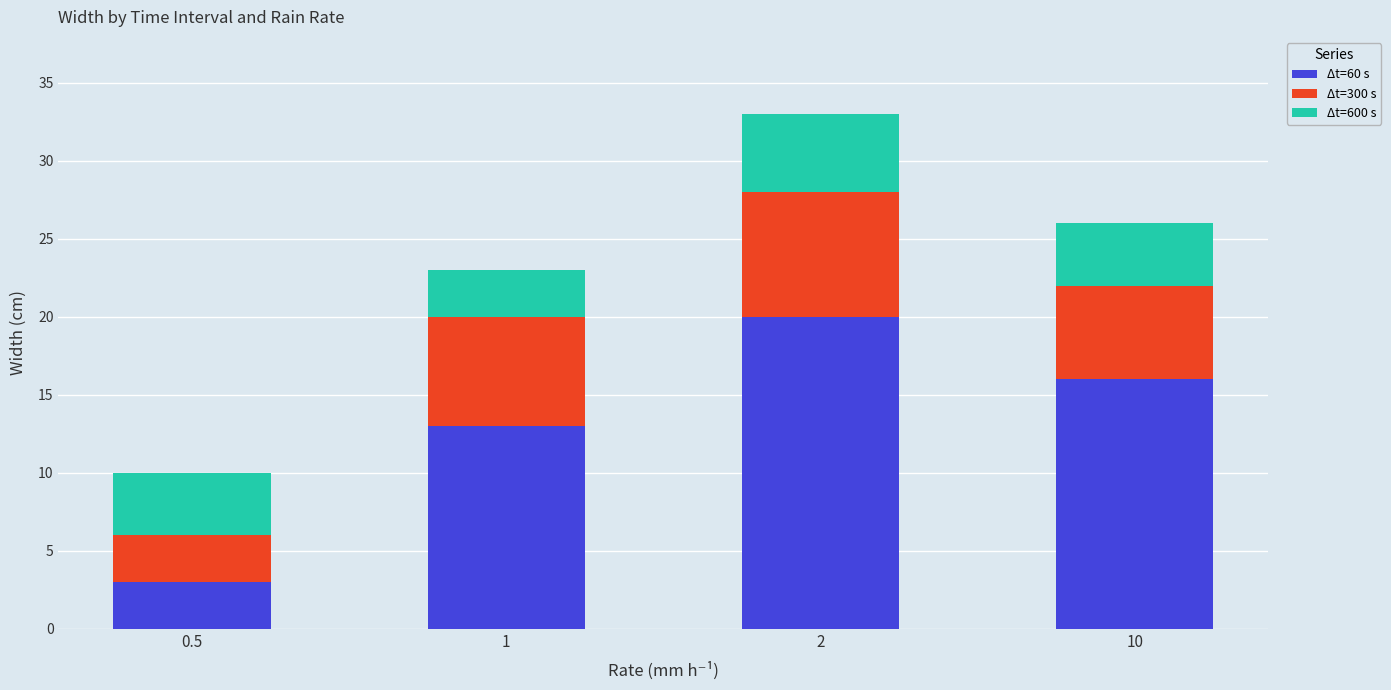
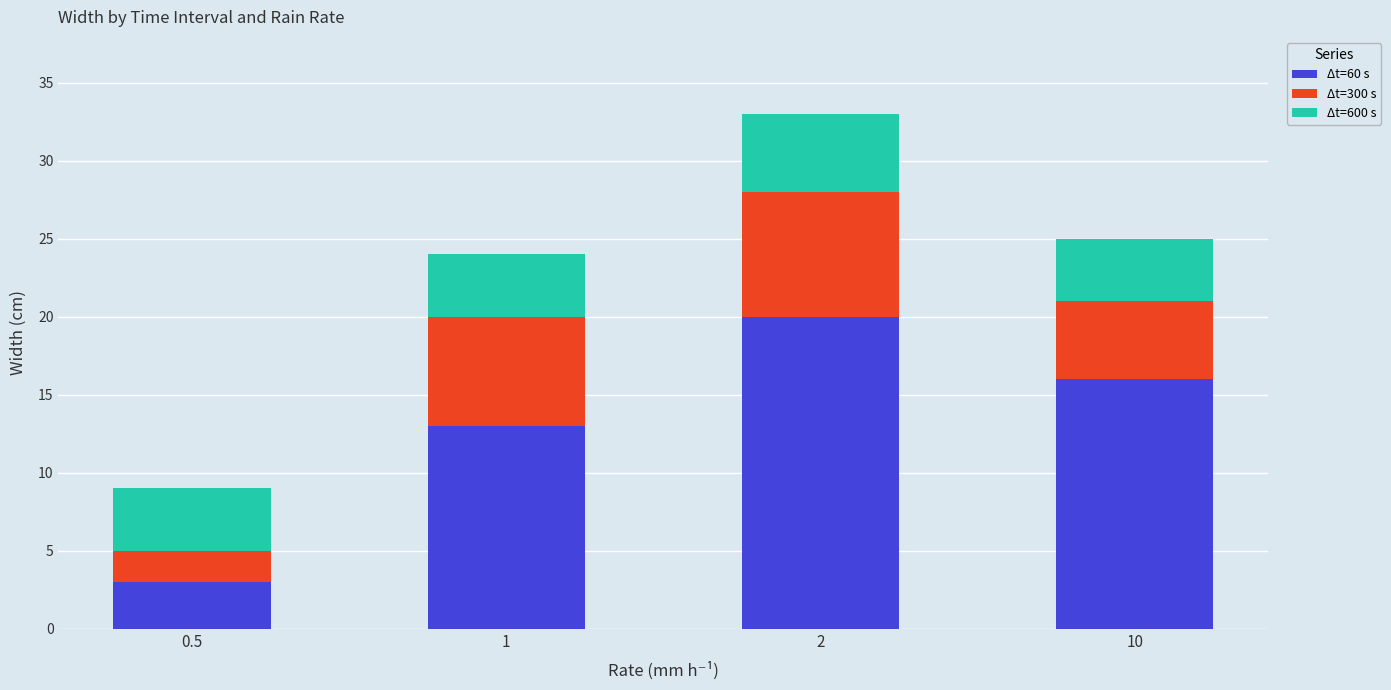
  {
    "Δt=60 s": {
      "0.5": 3,
      "1": 13,
      "2": 20,
      "10": 16
    },
    "Δt=300 s": {
-     "0.5": 3,
+     "0.5": 2,
      "1": 7,
      "2": 8,
-     "10": 6
+     "10": 5
    },
    "Δt=600 s": {
      "0.5": 4,
-     "1": 3,
+     "1": 4,
      "2": 5,
      "10": 4
    }
  }
